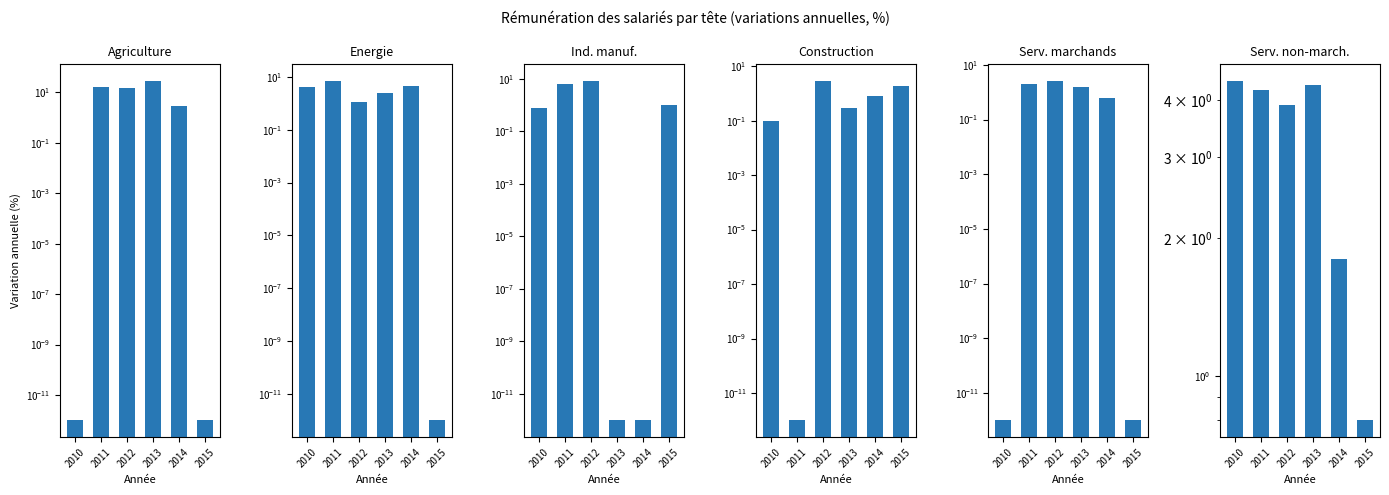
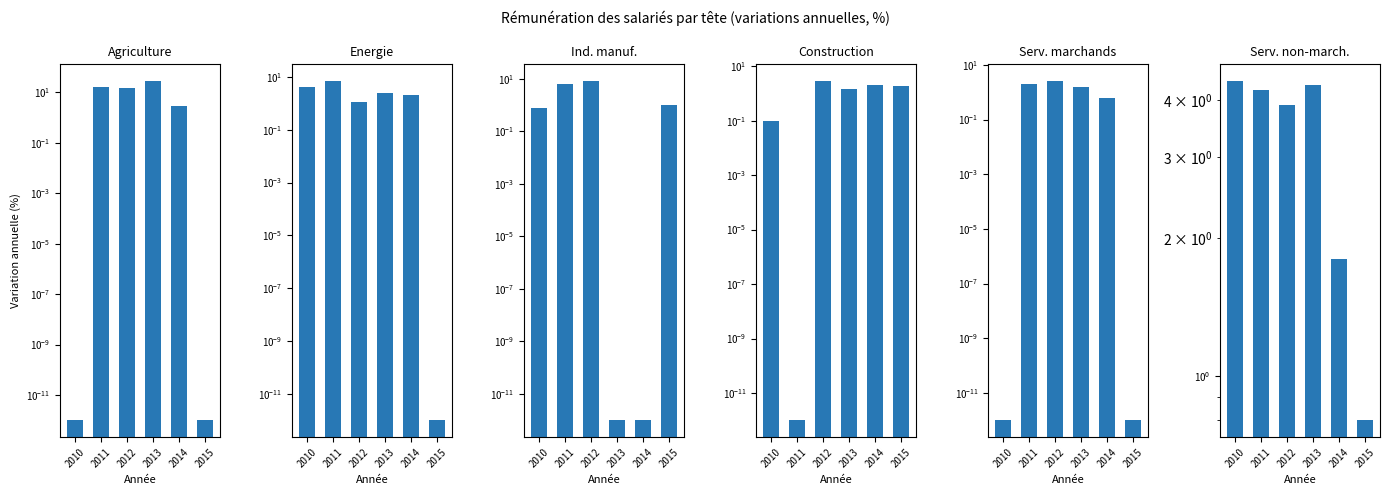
  {
    "Agriculture": {
      "2010": 0.000000000001,
      "2011": 20,
      "2012": 10,
      "2013": 30,
      "2014": 3,
      "2015": 0.000000000001
    },
    "Energie": {
      "2010": 4,
      "2011": 7,
      "2012": 1,
      "2013": 3,
-     "2014": 5,
+     "2014": 2,
      "2015": 0.000000000001
    },
    "Ind. manuf.": {
      "2010": 0.8,
      "2011": 6,
      "2012": 8,
      "2013": 0.000000000001,
      "2014": 0.000000000001,
      "2015": 1.0
    },
    "Construction": {
      "2010": 0.1,
      "2011": 0.000000000001,
      "2012": 3,
-     "2013": 0.3,
-     "2014": 0.8,
+     "2013": 2,
+     "2014": 2,
      "2015": 2
    },
    "Serv. marchands": {
      "2010": 0.000000000001,
      "2011": 2,
      "2012": 3,
      "2013": 2,
      "2014": 0.6,
      "2015": 0.000000000001
    }
  }
